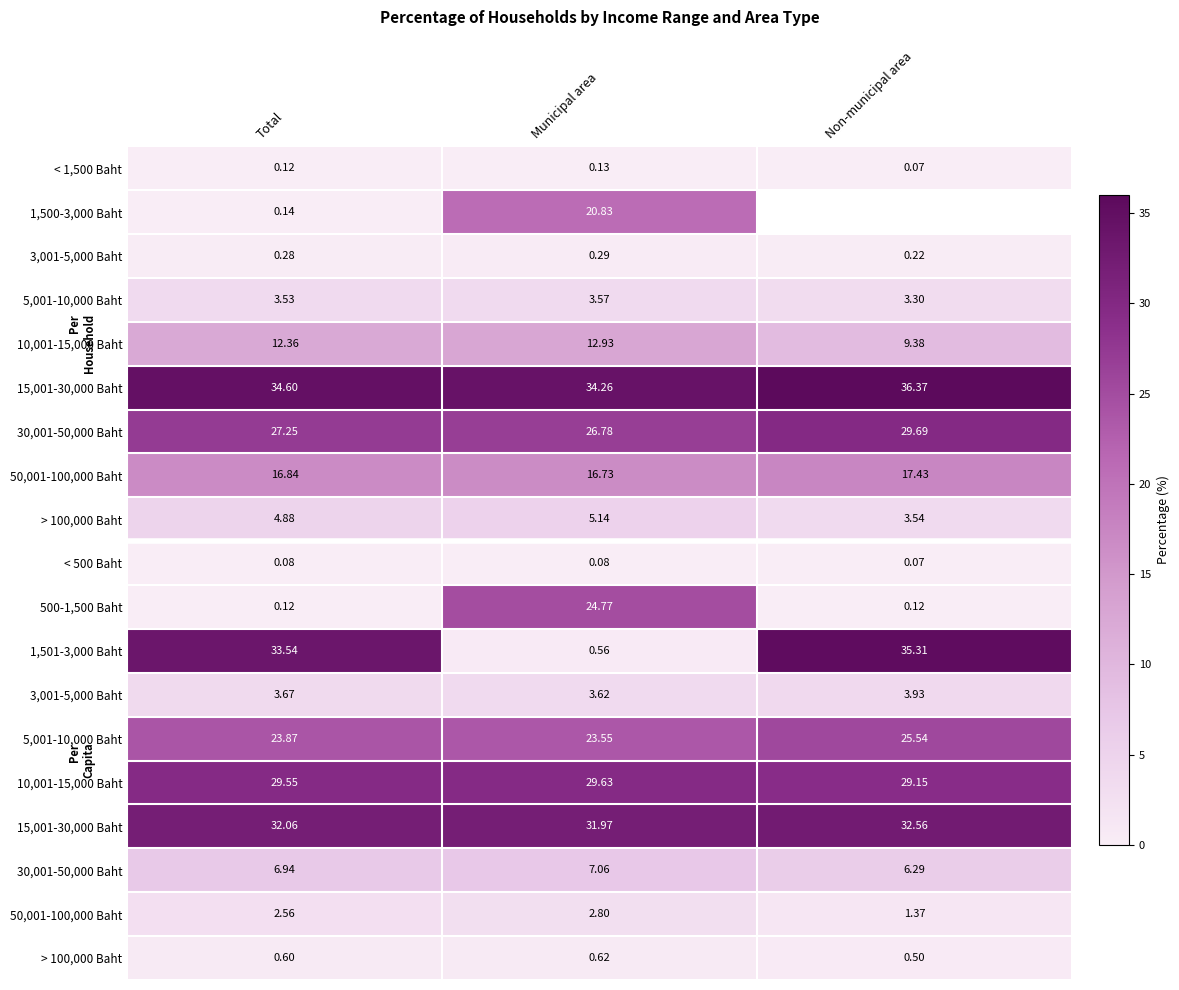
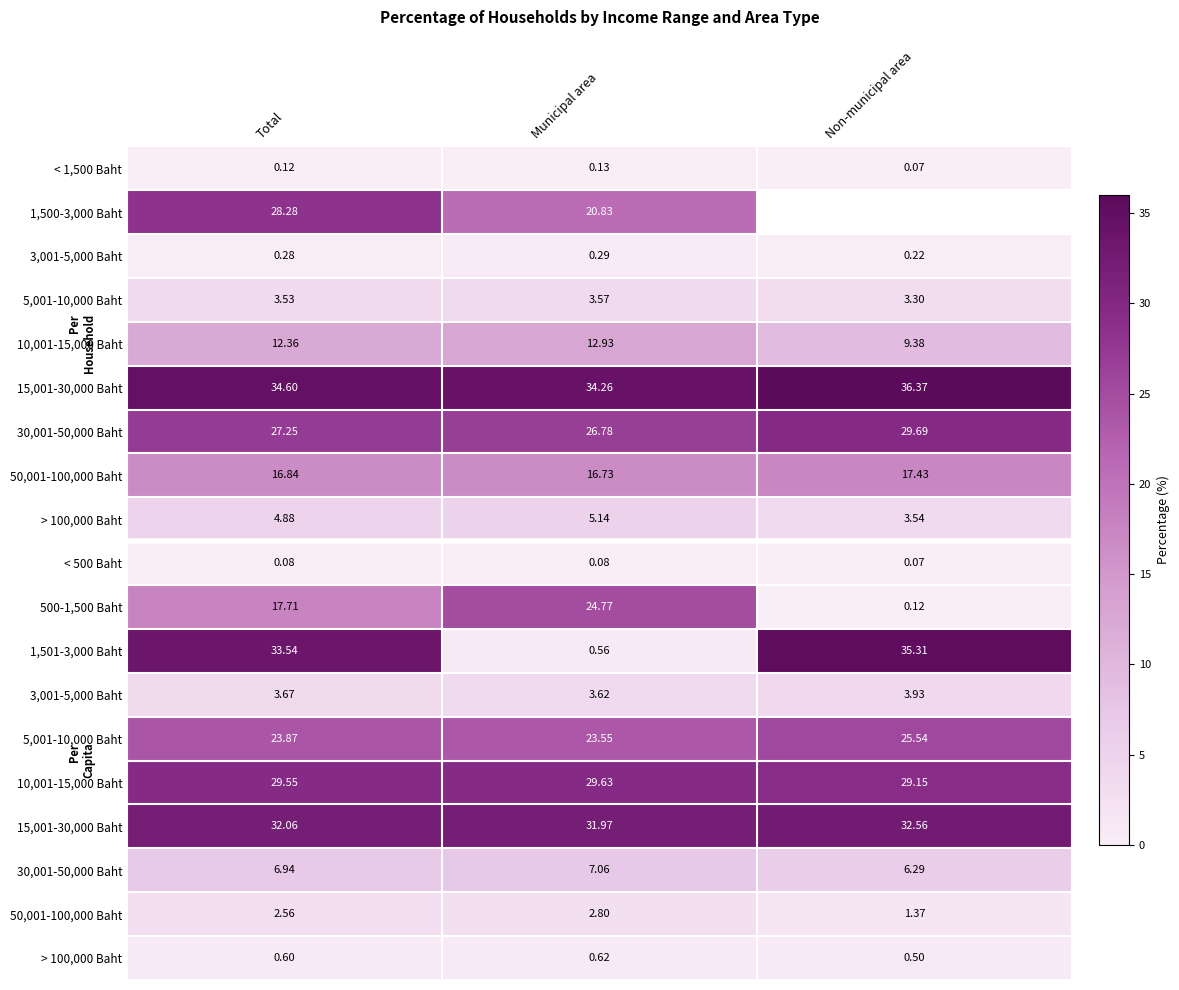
  {
    "< 1,500 Baht": {
      "Total": 0.12,
      "Municipal area": 0.13,
      "Non-municipal area": 0.07
    },
    "1,500-3,000 Baht": {
-     "Total": 0.14,
+     "Total": 28.28,
      "Municipal area": 20.83
    },
    "< 500 Baht": {
      "Total": 0.08,
      "Municipal area": 0.08,
      "Non-municipal area": 0.07
    },
    "500-1,500 Baht": {
-     "Total": 0.12,
+     "Total": 17.71,
      "Municipal area": 24.77,
      "Non-municipal area": 0.12
    },
    "1,501-3,000 Baht": {
      "Total": 33.54,
      "Municipal area": 0.56,
      "Non-municipal area": 35.31
    }
  }
